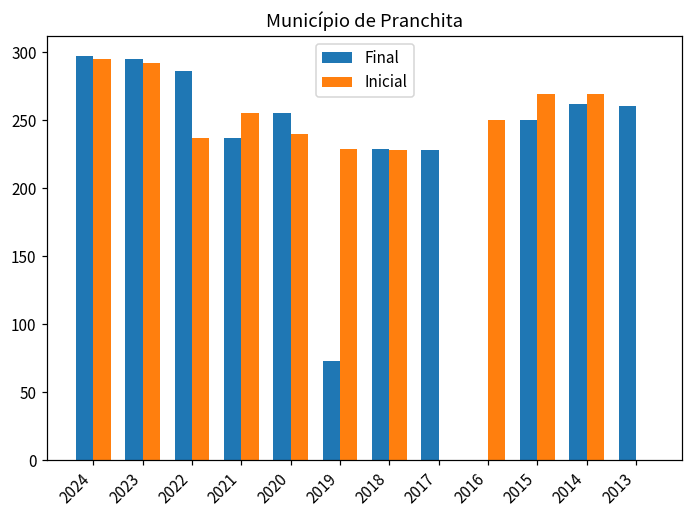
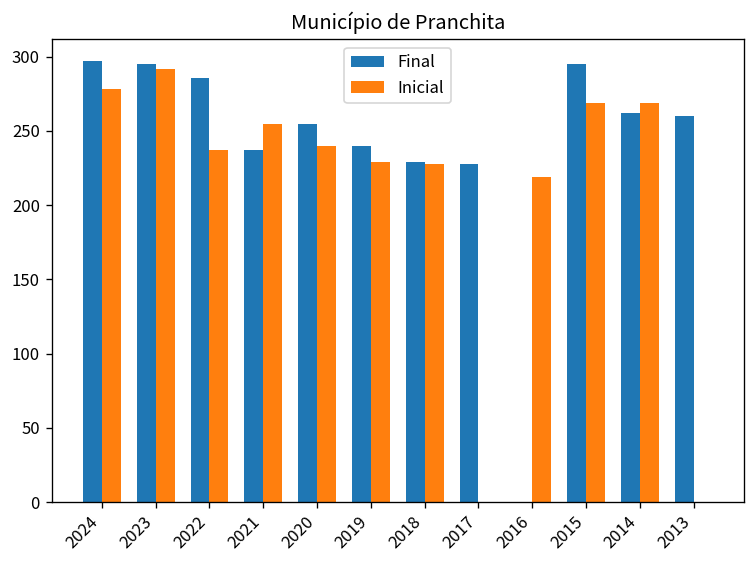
  {
    "Final": {
      "2024": 297,
      "2023": 295,
      "2022": 286,
      "2021": 237,
      "2020": 255,
-     "2019": 73,
+     "2019": 240,
      "2018": 229,
      "2017": 228,
      "2016": 0,
-     "2015": 250,
+     "2015": 295,
      "2014": 262,
      "2013": 260
    },
    "Inicial": {
-     "2024": 295,
+     "2024": 278,
      "2023": 292,
      "2022": 237,
      "2021": 255,
      "2020": 240,
      "2019": 229,
      "2018": 228,
      "2017": 0,
-     "2016": 250,
+     "2016": 219,
      "2015": 269,
      "2014": 269,
      "2013": 0
    }
  }
